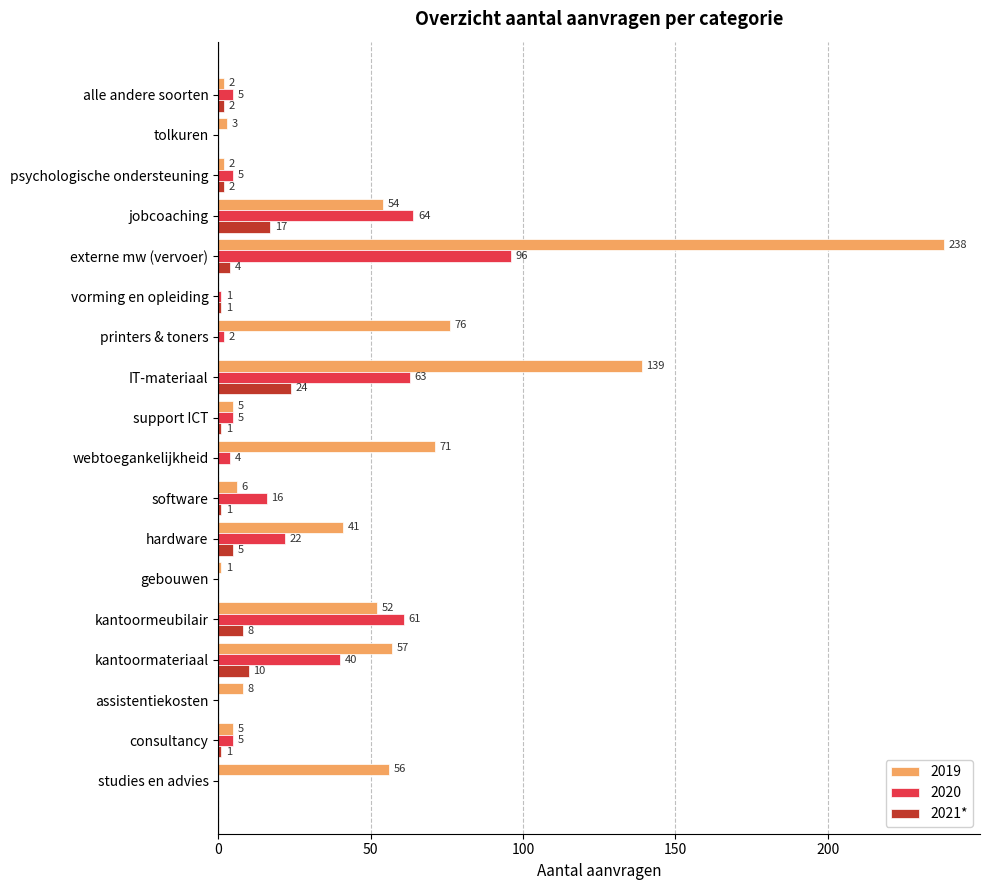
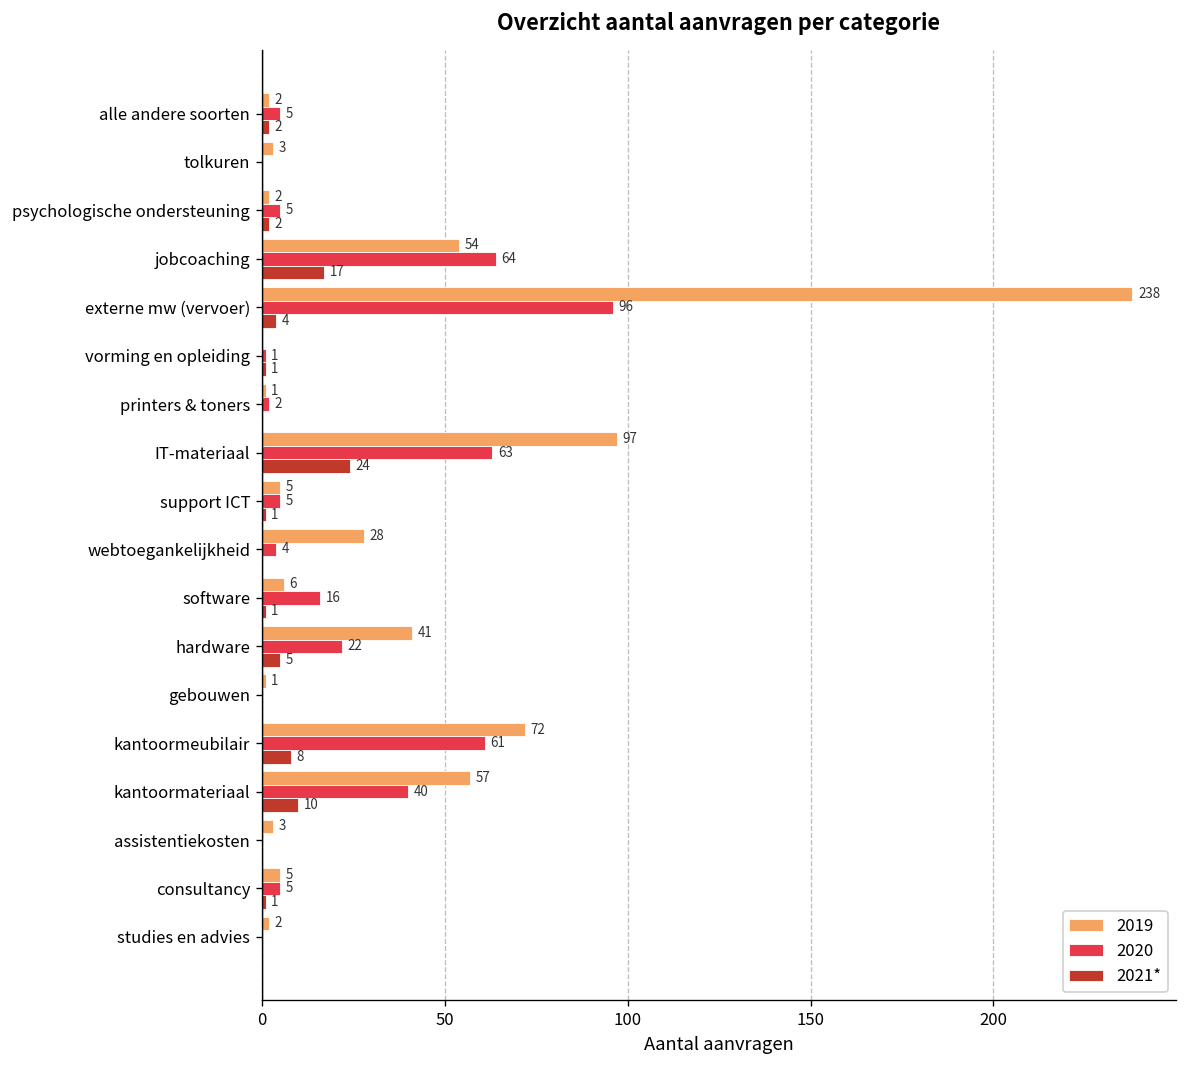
  {
    "2019": {
      "alle andere soorten": 2,
      "tolkuren": 3,
      "psychologische ondersteuning": 2,
      "jobcoaching": 54,
      "externe mw (vervoer)": 238,
-     "printers & toners": 76,
-     "IT-materiaal": 139,
+     "printers & toners": 1,
+     "IT-materiaal": 97,
      "support ICT": 5,
-     "webtoegankelijkheid": 71,
+     "webtoegankelijkheid": 28,
      "software": 6,
      "hardware": 41,
      "gebouwen": 1,
-     "kantoormeubilair": 52,
+     "kantoormeubilair": 72,
      "kantoormateriaal": 57,
-     "assistentiekosten": 8,
+     "assistentiekosten": 3,
      "consultancy": 5,
-     "studies en advies": 56
+     "studies en advies": 2
    }
  }
